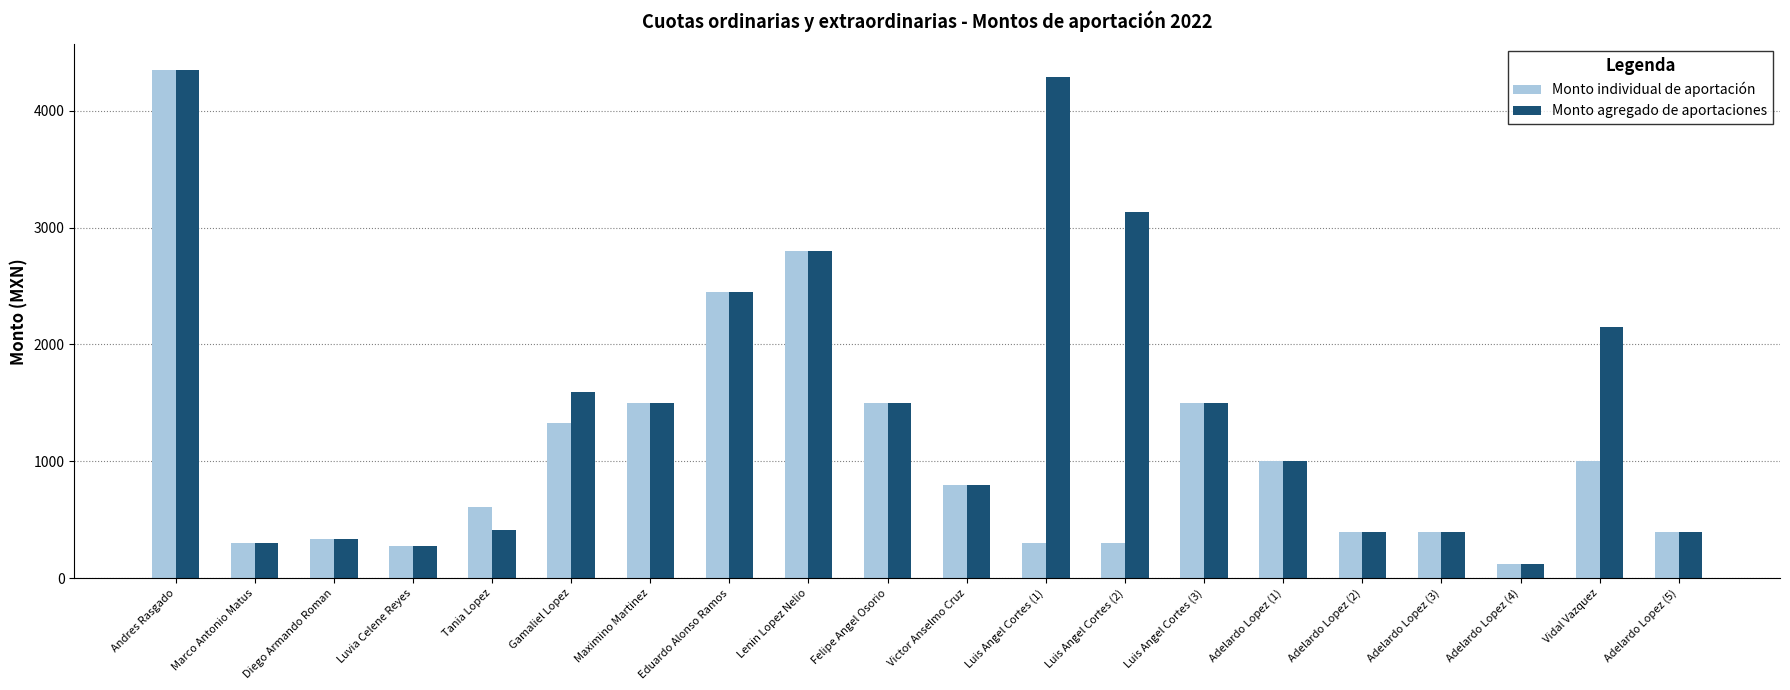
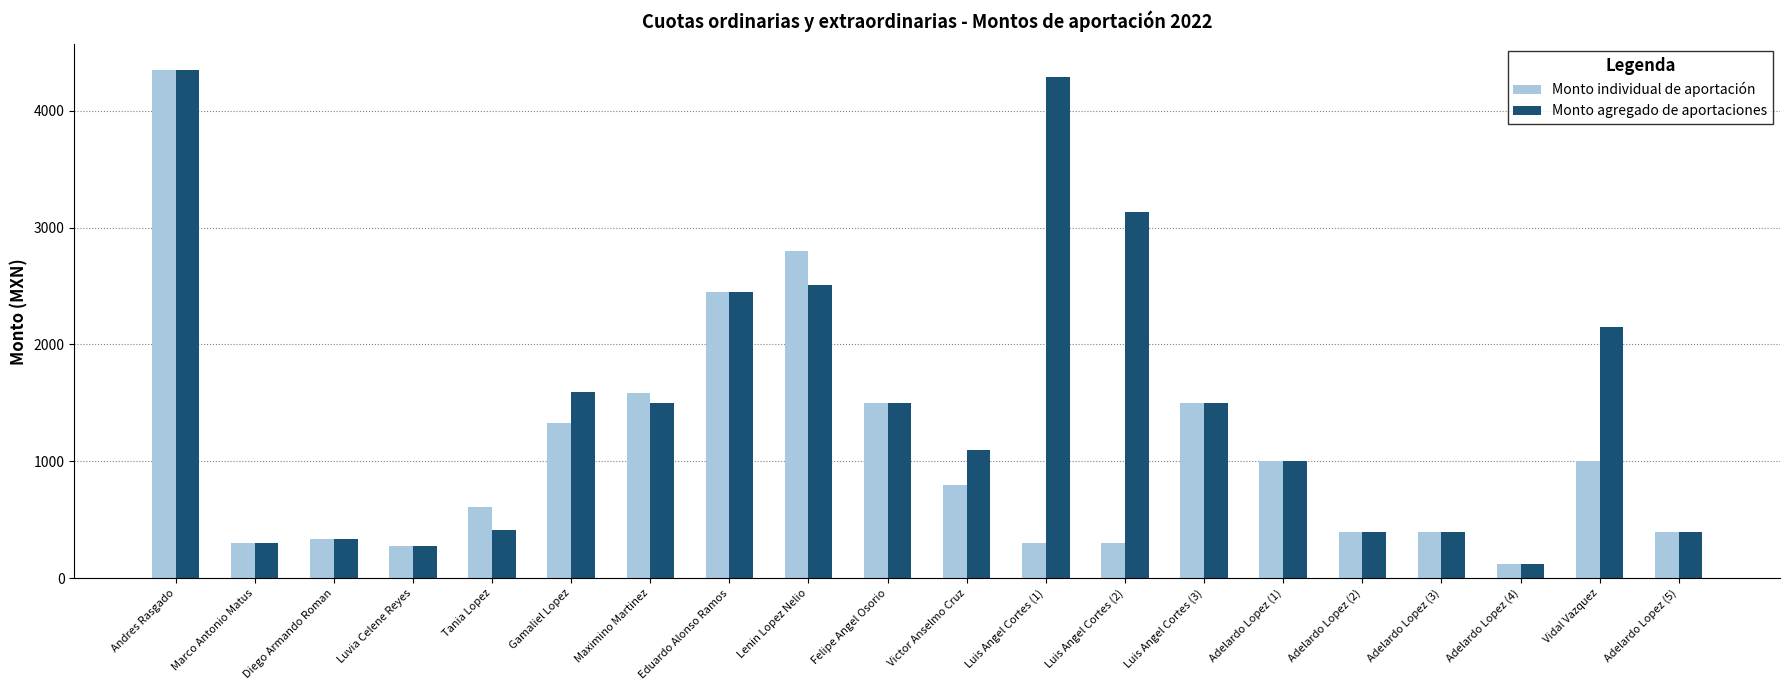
  {
    "Monto individual de aportación": {
      "Andres Rasgado": 4350,
      "Marco Antonio Matus": 300,
      "Diego Armando Roman": 340,
      "Luvia Celene Reyes": 270,
      "Tania Lopez": 610,
      "Gamaliel Lopez": 1330,
-     "Maximino Martinez": 1500,
+     "Maximino Martinez": 1580,
      "Eduardo Alonso Ramos": 2450,
      "Lenin Lopez Nelio": 2800,
      "Felipe Angel Osorio": 1500,
      "Victor Anselmo Cruz": 800,
      "Luis Angel Cortes (1)": 300,
      "Luis Angel Cortes (2)": 300,
      "Luis Angel Cortes (3)": 1500,
      "Adelardo Lopez (1)": 1000,
      "Adelardo Lopez (2)": 400,
      "Adelardo Lopez (3)": 400,
      "Adelardo Lopez (4)": 120,
      "Vidal Vazquez": 1000,
      "Adelardo Lopez (5)": 400
    },
    "Monto agregado de aportaciones": {
      "Andres Rasgado": 4350,
      "Marco Antonio Matus": 300,
      "Diego Armando Roman": 340,
      "Luvia Celene Reyes": 270,
      "Tania Lopez": 410,
      "Gamaliel Lopez": 1590,
      "Maximino Martinez": 1500,
      "Eduardo Alonso Ramos": 2450,
-     "Lenin Lopez Nelio": 2800,
+     "Lenin Lopez Nelio": 2510,
      "Felipe Angel Osorio": 1500,
-     "Victor Anselmo Cruz": 800,
+     "Victor Anselmo Cruz": 1100,
      "Luis Angel Cortes (1)": 4280,
      "Luis Angel Cortes (2)": 3130,
      "Luis Angel Cortes (3)": 1500,
      "Adelardo Lopez (1)": 1000,
      "Adelardo Lopez (2)": 400,
      "Adelardo Lopez (3)": 400,
      "Adelardo Lopez (4)": 120,
      "Vidal Vazquez": 2150,
      "Adelardo Lopez (5)": 400
    }
  }
